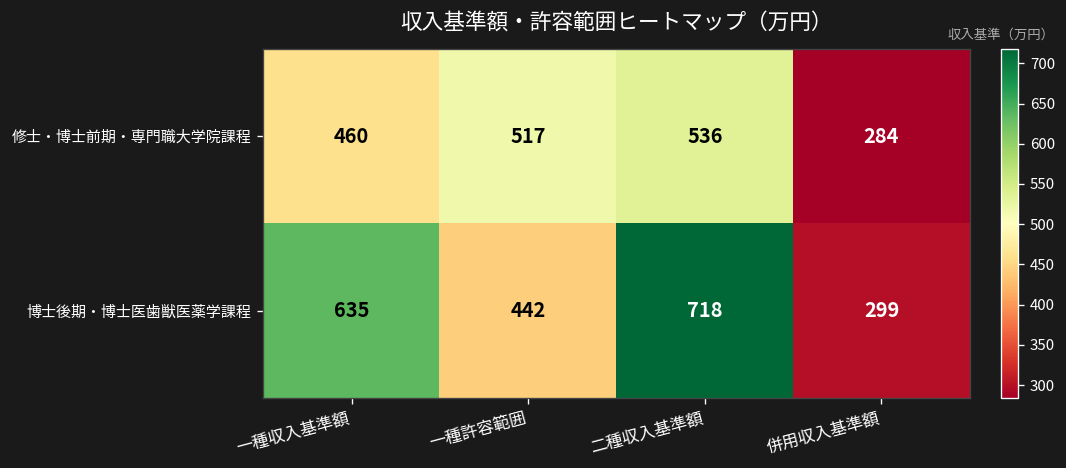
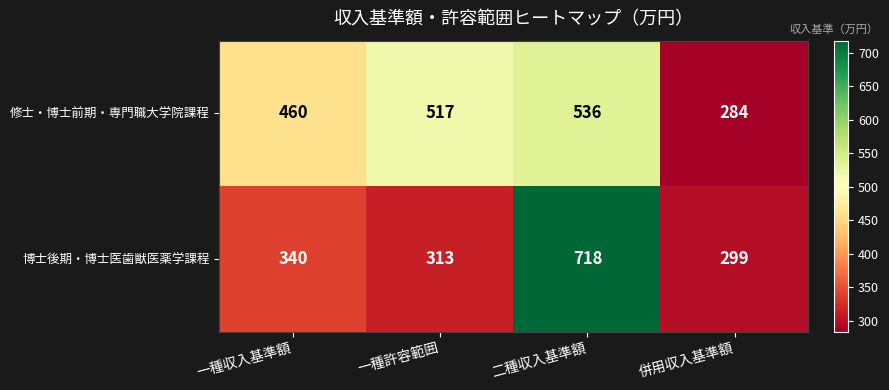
  {
    "修士・博士前期・専門職大学院課程": {
      "一種収入基準額": 460,
      "一種許容範囲": 517,
      "二種収入基準額": 536,
      "併用収入基準額": 284
    },
    "博士後期・博士医歯獣医薬学課程": {
-     "一種収入基準額": 635,
-     "一種許容範囲": 442,
+     "一種収入基準額": 340,
+     "一種許容範囲": 313,
      "二種収入基準額": 718,
      "併用収入基準額": 299
    }
  }
